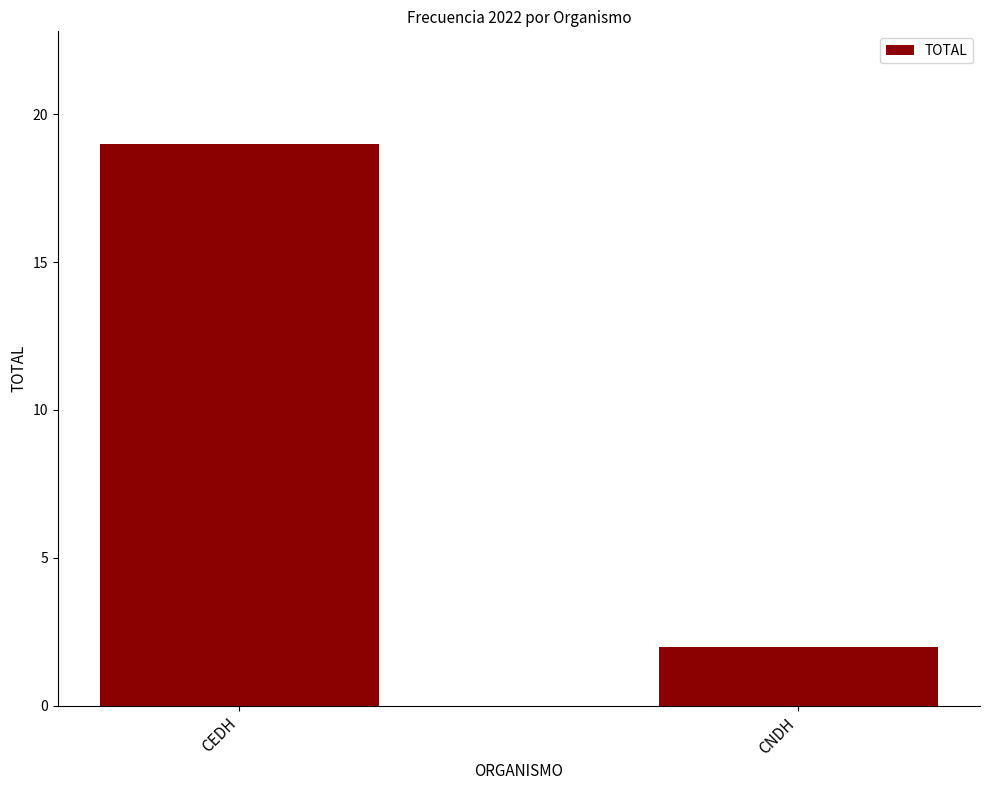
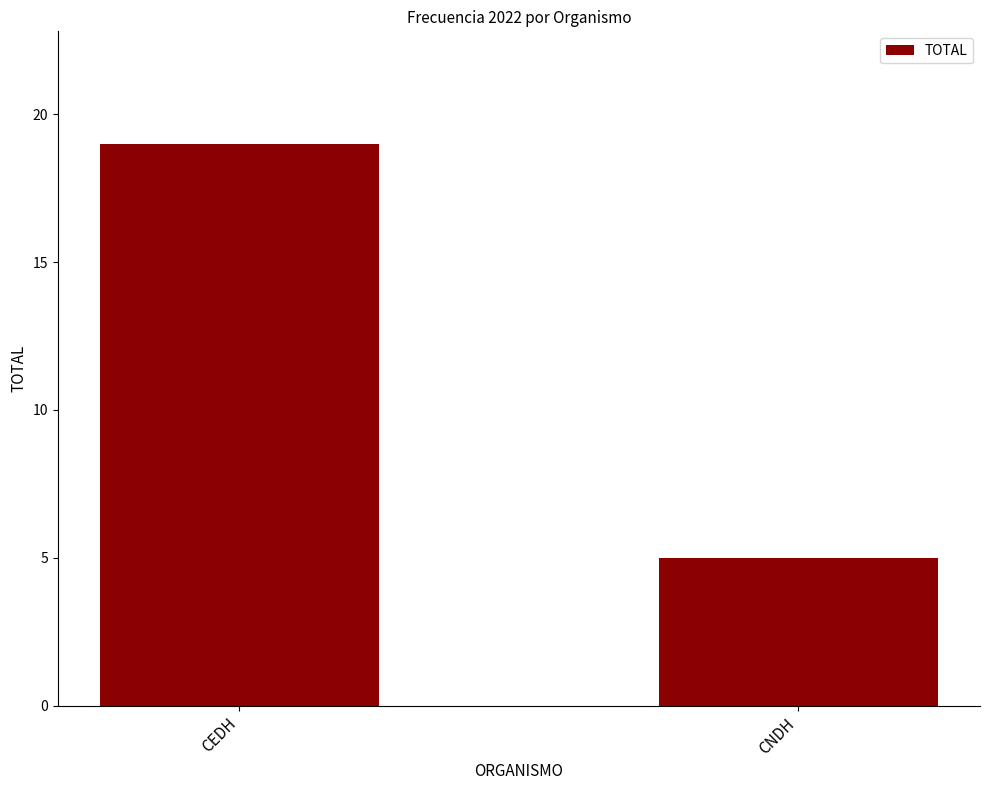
  {
    "CEDH": 19,
-   "CNDH": 2
+   "CNDH": 5
  }
